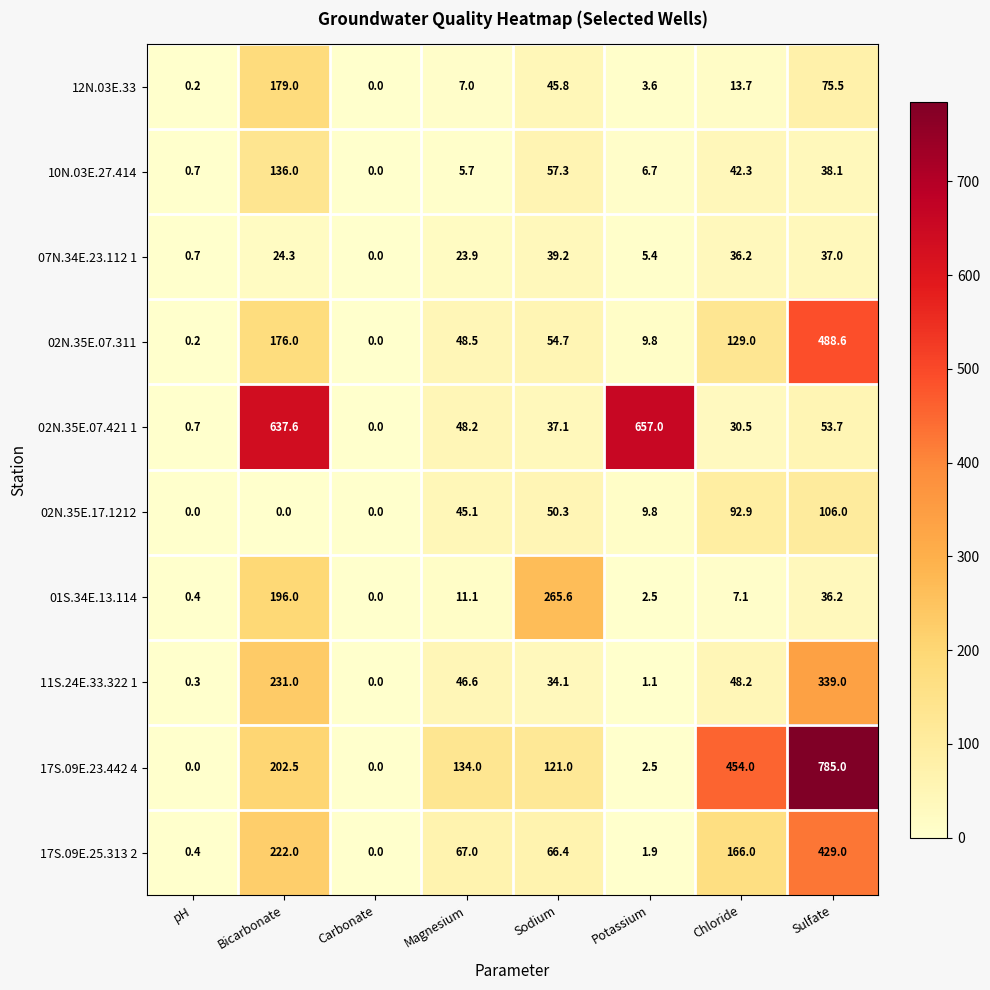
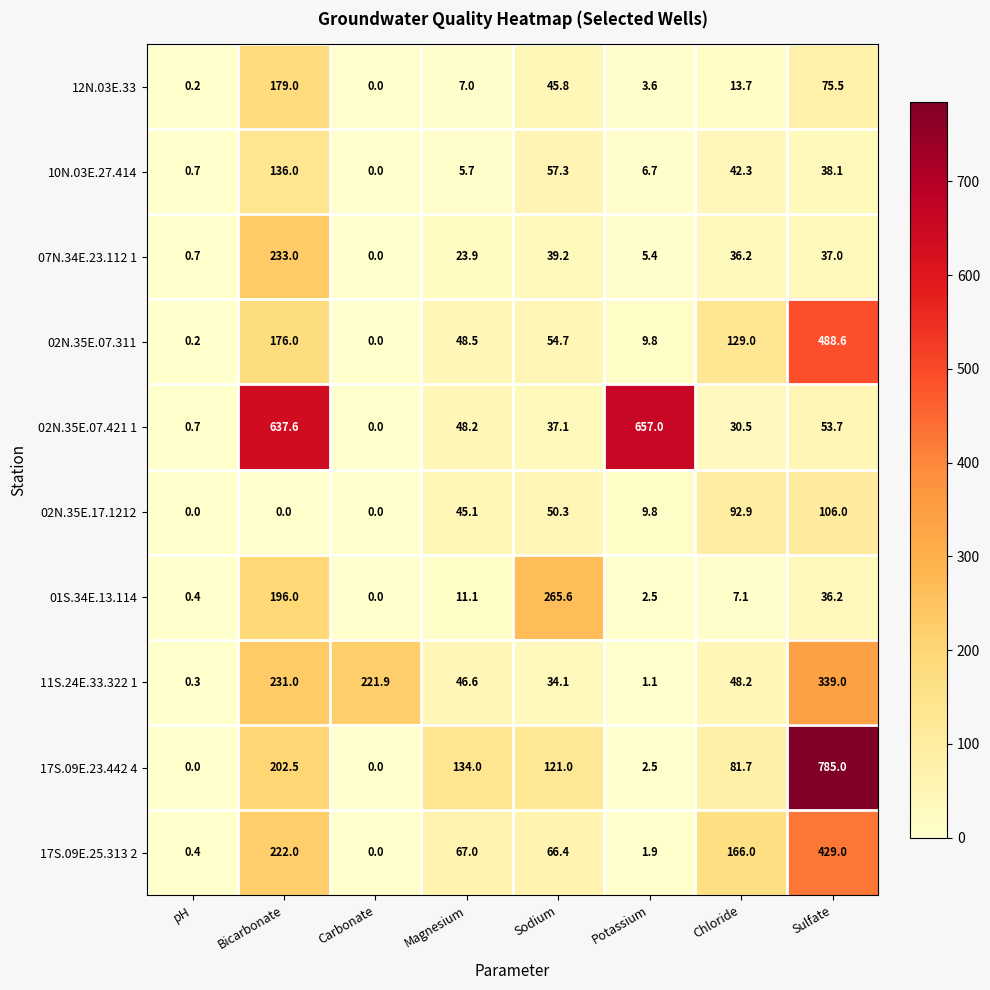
  {
    "12N.03E.33": {
      "pH": 0.2,
      "Bicarbonate": 179.0,
      "Carbonate": 0.0,
      "Magnesium": 7.0,
      "Sodium": 45.8,
      "Potassium": 3.6,
      "Chloride": 13.7,
      "Sulfate": 75.5
    },
    "10N.03E.27.414": {
      "pH": 0.7,
      "Bicarbonate": 136.0,
      "Carbonate": 0.0,
      "Magnesium": 5.7,
      "Sodium": 57.3,
      "Potassium": 6.7,
      "Chloride": 42.3,
      "Sulfate": 38.1
    },
    "07N.34E.23.112 1": {
      "pH": 0.7,
-     "Bicarbonate": 24.3,
+     "Bicarbonate": 233.0,
      "Carbonate": 0.0,
      "Magnesium": 23.9,
      "Sodium": 39.2,
      "Potassium": 5.4,
      "Chloride": 36.2,
      "Sulfate": 37.0
    },
    "02N.35E.07.311": {
      "pH": 0.2,
      "Bicarbonate": 176.0,
      "Carbonate": 0.0,
      "Magnesium": 48.5,
      "Sodium": 54.7,
      "Potassium": 9.8,
      "Chloride": 129.0,
      "Sulfate": 488.6
    },
    "02N.35E.07.421 1": {
      "pH": 0.7,
      "Bicarbonate": 637.6,
      "Carbonate": 0.0,
      "Magnesium": 48.2,
      "Sodium": 37.1,
      "Potassium": 657.0,
      "Chloride": 30.5,
      "Sulfate": 53.7
    },
    "02N.35E.17.1212": {
      "pH": 0.0,
      "Bicarbonate": 0.0,
      "Carbonate": 0.0,
      "Magnesium": 45.1,
      "Sodium": 50.3,
      "Potassium": 9.8,
      "Chloride": 92.9,
      "Sulfate": 106.0
    },
    "01S.34E.13.114": {
      "pH": 0.4,
      "Bicarbonate": 196.0,
      "Carbonate": 0.0,
      "Magnesium": 11.1,
      "Sodium": 265.6,
      "Potassium": 2.5,
      "Chloride": 7.1,
      "Sulfate": 36.2
    },
    "11S.24E.33.322 1": {
      "pH": 0.3,
      "Bicarbonate": 231.0,
-     "Carbonate": 0.0,
+     "Carbonate": 221.9,
      "Magnesium": 46.6,
      "Sodium": 34.1,
      "Potassium": 1.1,
      "Chloride": 48.2,
      "Sulfate": 339.0
    },
    "17S.09E.23.442 4": {
      "pH": 0.0,
      "Bicarbonate": 202.5,
      "Carbonate": 0.0,
      "Magnesium": 134.0,
      "Sodium": 121.0,
      "Potassium": 2.5,
-     "Chloride": 454.0,
+     "Chloride": 81.7,
      "Sulfate": 785.0
    },
    "17S.09E.25.313 2": {
      "pH": 0.4,
      "Bicarbonate": 222.0,
      "Carbonate": 0.0,
      "Magnesium": 67.0,
      "Sodium": 66.4,
      "Potassium": 1.9,
      "Chloride": 166.0,
      "Sulfate": 429.0
    }
  }
